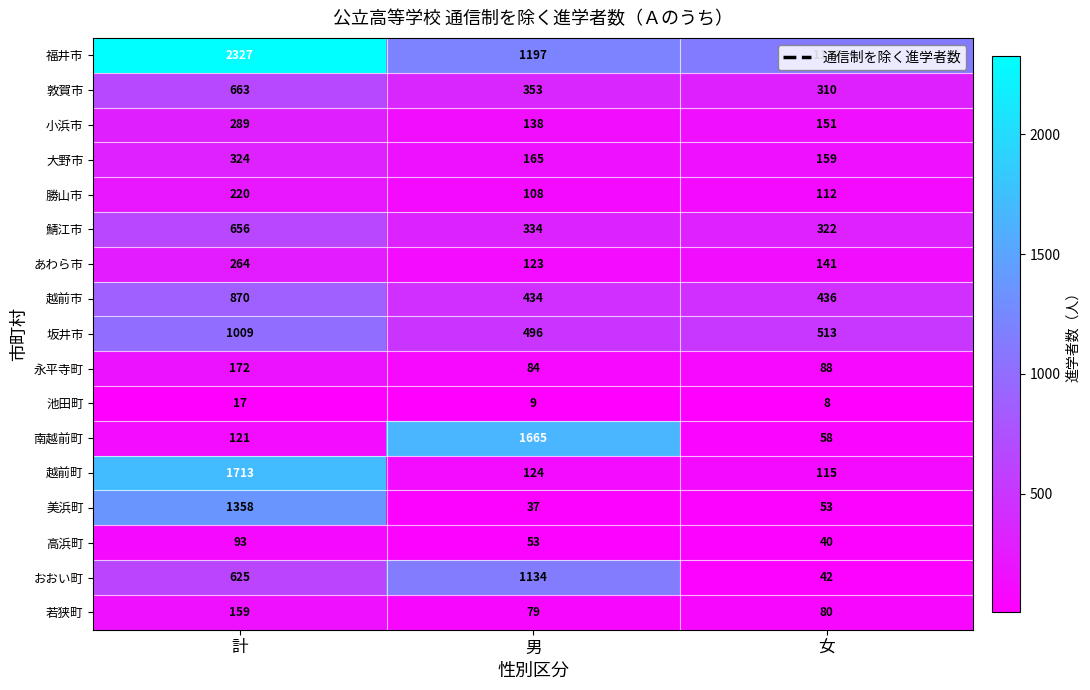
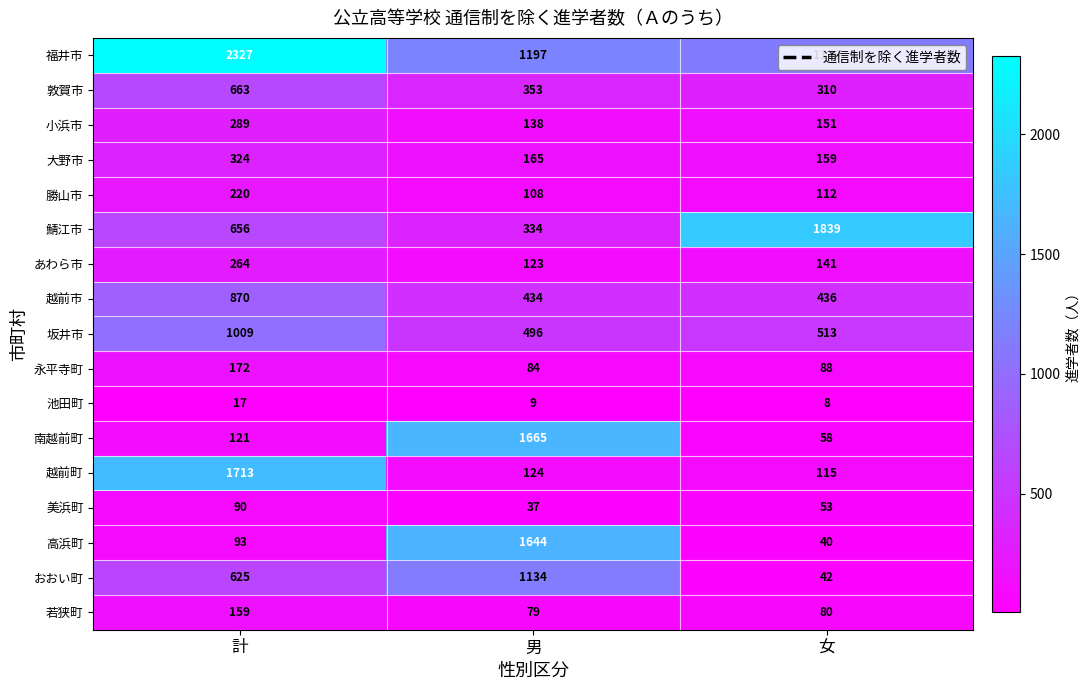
  {
    "福井市": {
      "計": 2327,
      "男": 1197
    },
    "敦賀市": {
      "計": 663,
      "男": 353,
      "女": 310
    },
    "小浜市": {
      "計": 289,
      "男": 138,
      "女": 151
    },
    "大野市": {
      "計": 324,
      "男": 165,
      "女": 159
    },
    "勝山市": {
      "計": 220,
      "男": 108,
      "女": 112
    },
    "鯖江市": {
      "計": 656,
      "男": 334,
-     "女": 322
+     "女": 1839
    },
    "あわら市": {
      "計": 264,
      "男": 123,
      "女": 141
    },
    "越前市": {
      "計": 870,
      "男": 434,
      "女": 436
    },
    "坂井市": {
      "計": 1009,
      "男": 496,
      "女": 513
    },
    "永平寺町": {
      "計": 172,
      "男": 84,
      "女": 88
    },
    "池田町": {
      "計": 17,
      "男": 9,
      "女": 8
    },
    "南越前町": {
      "計": 121,
      "男": 1665,
      "女": 58
    },
    "越前町": {
      "計": 1713,
      "男": 124,
      "女": 115
    },
    "美浜町": {
-     "計": 1358,
+     "計": 90,
      "男": 37,
      "女": 53
    },
    "高浜町": {
      "計": 93,
-     "男": 53,
+     "男": 1644,
      "女": 40
    },
    "おおい町": {
      "計": 625,
      "男": 1134,
      "女": 42
    },
    "若狭町": {
      "計": 159,
      "男": 79,
      "女": 80
    }
  }
